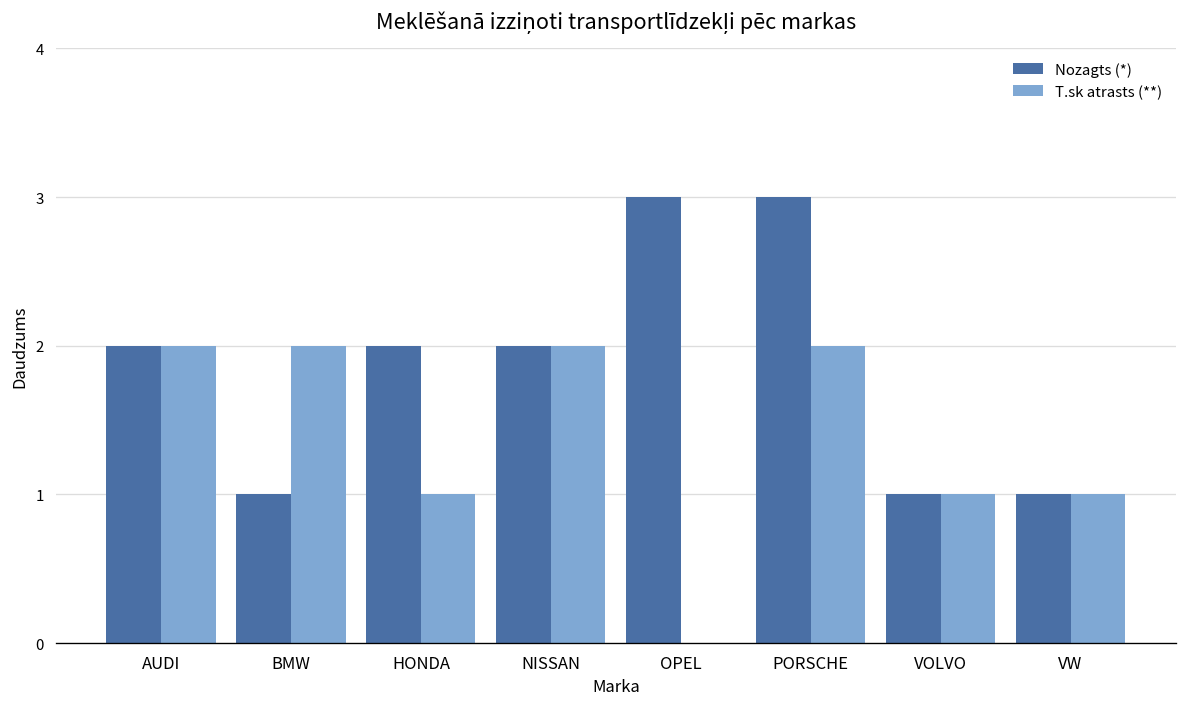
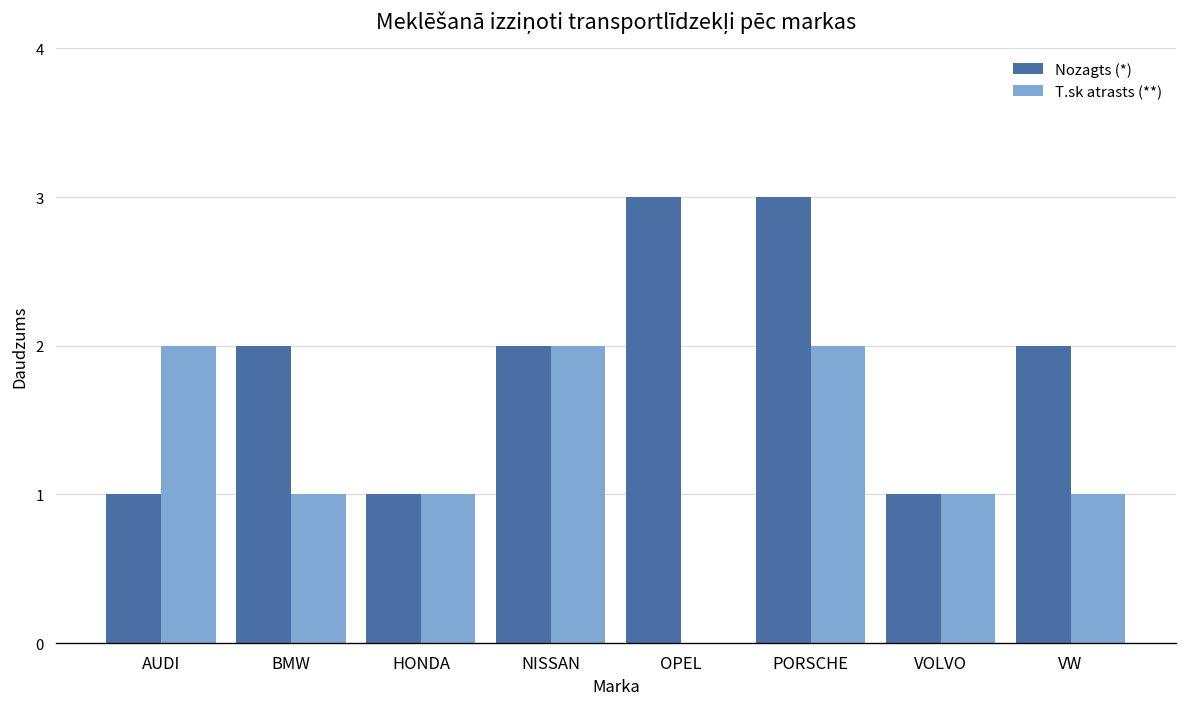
  {
    "Nozagts (*)": {
-     "AUDI": 2,
-     "BMW": 1,
-     "HONDA": 2,
+     "AUDI": 1,
+     "BMW": 2,
+     "HONDA": 1,
      "NISSAN": 2,
      "OPEL": 3,
      "PORSCHE": 3,
      "VOLVO": 1,
-     "VW": 1
+     "VW": 2
    },
    "T.sk atrasts (**)": {
      "AUDI": 2,
-     "BMW": 2,
+     "BMW": 1,
      "HONDA": 1,
      "NISSAN": 2,
      "OPEL": 0,
      "PORSCHE": 2,
      "VOLVO": 1,
      "VW": 1
    }
  }
